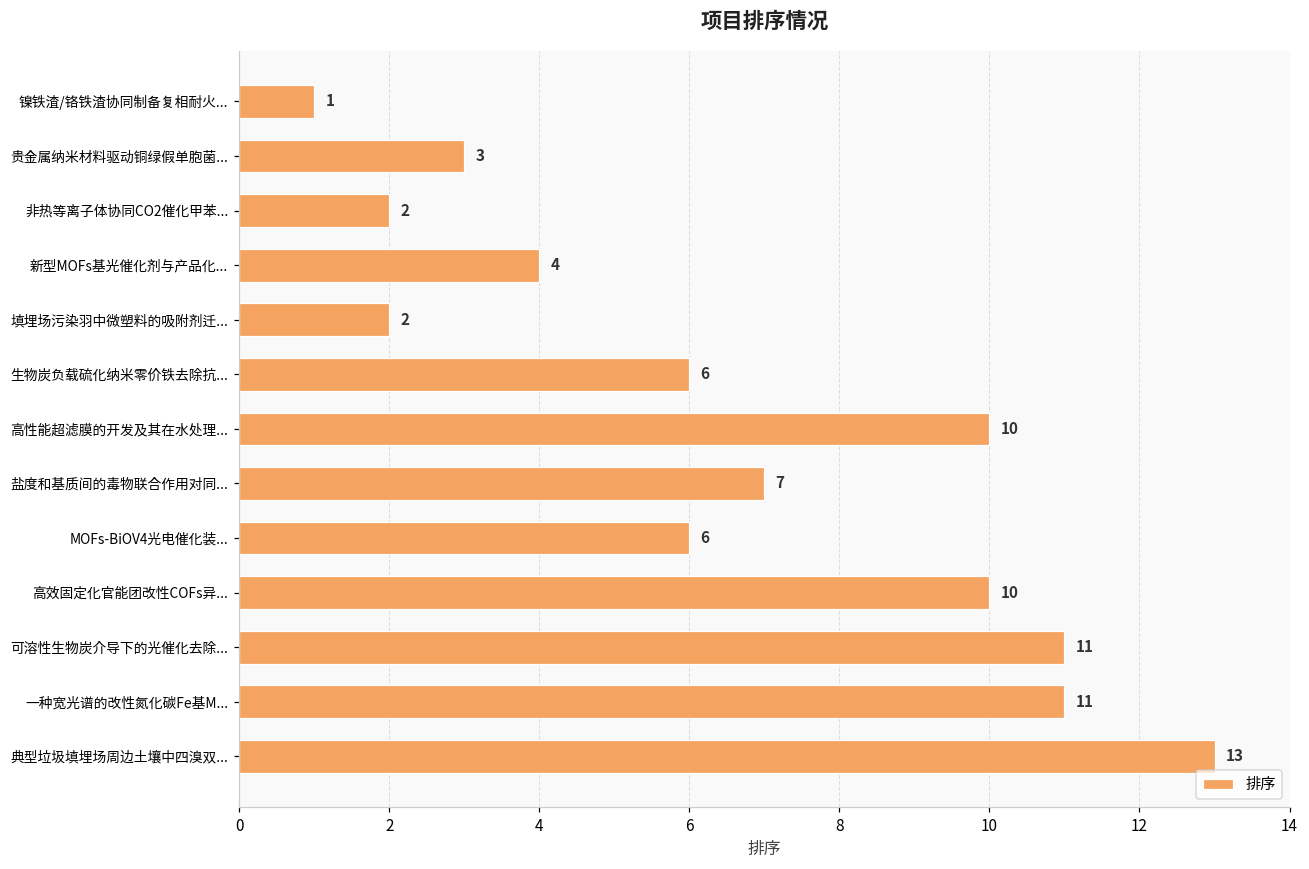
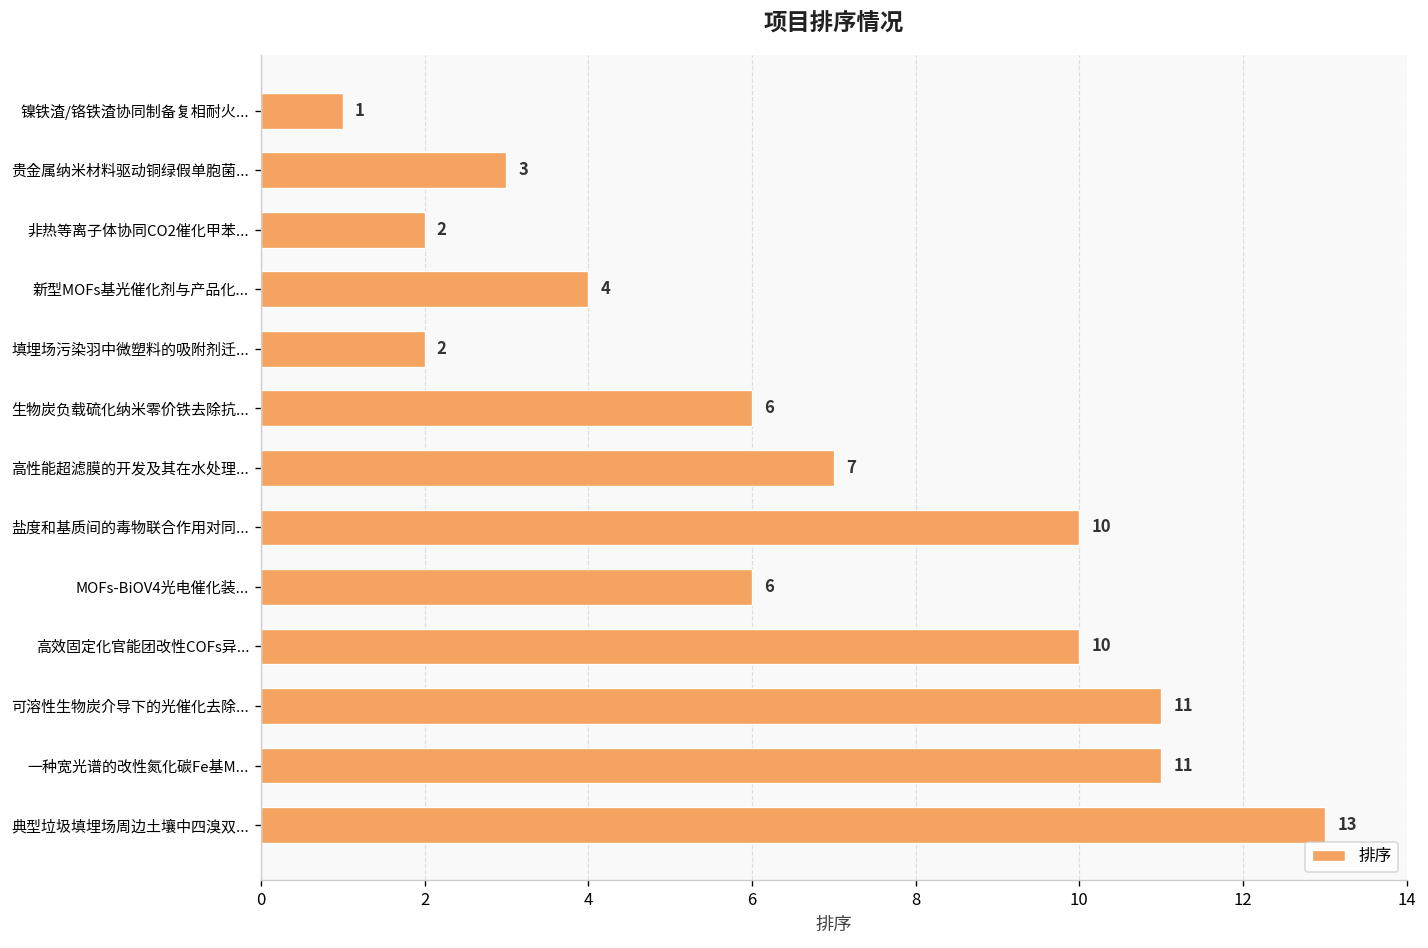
  {
    "镍铁渣/铬铁渣协同制备复相耐火...": 1,
    "贵金属纳米材料驱动铜绿假单胞菌...": 3,
    "非热等离子体协同CO2催化甲苯...": 2,
    "新型MOFs基光催化剂与产品化...": 4,
    "填埋场污染羽中微塑料的吸附剂迁...": 2,
    "生物炭负载硫化纳米零价铁去除抗...": 6,
-   "高性能超滤膜的开发及其在水处理...": 10,
-   "盐度和基质间的毒物联合作用对同...": 7,
+   "高性能超滤膜的开发及其在水处理...": 7,
+   "盐度和基质间的毒物联合作用对同...": 10,
    "MOFs-BiOV4光电催化装...": 6,
    "高效固定化官能团改性COFs异...": 10,
    "可溶性生物炭介导下的光催化去除...": 11,
    "一种宽光谱的改性氮化碳Fe基M...": 11,
    "典型垃圾填埋场周边土壤中四溴双...": 13
  }
